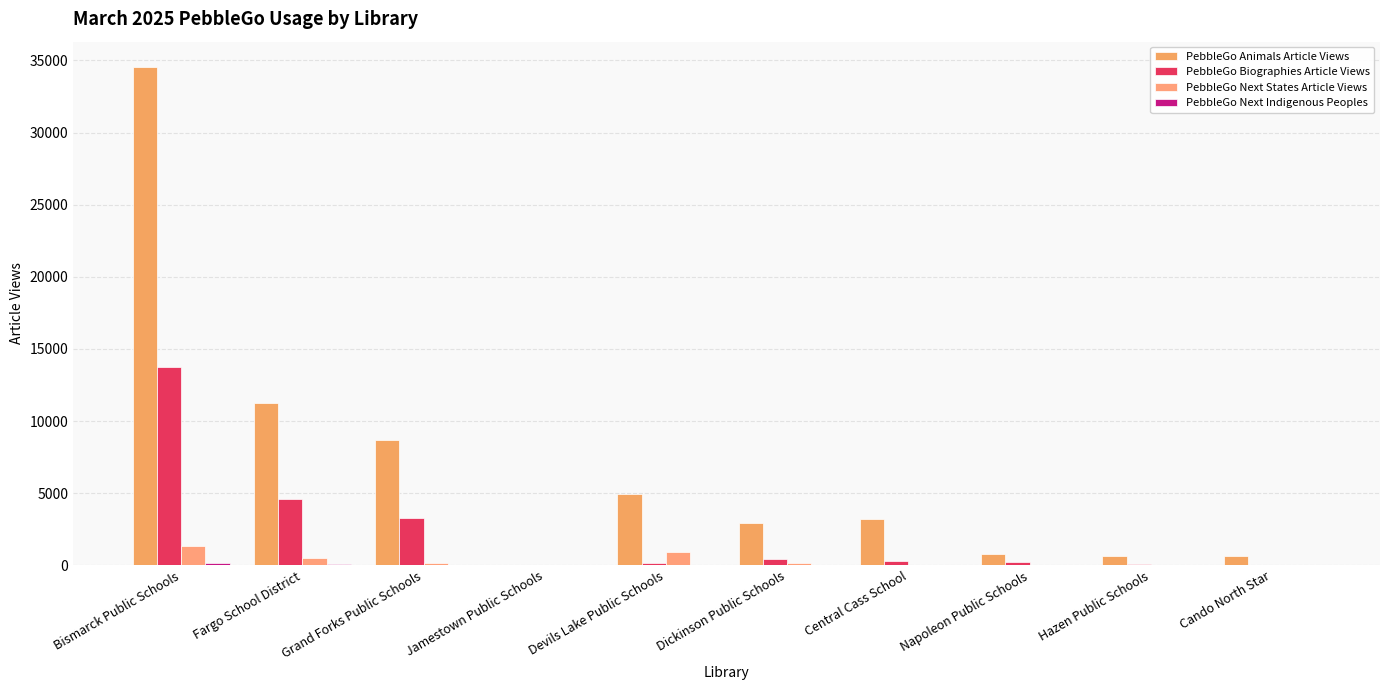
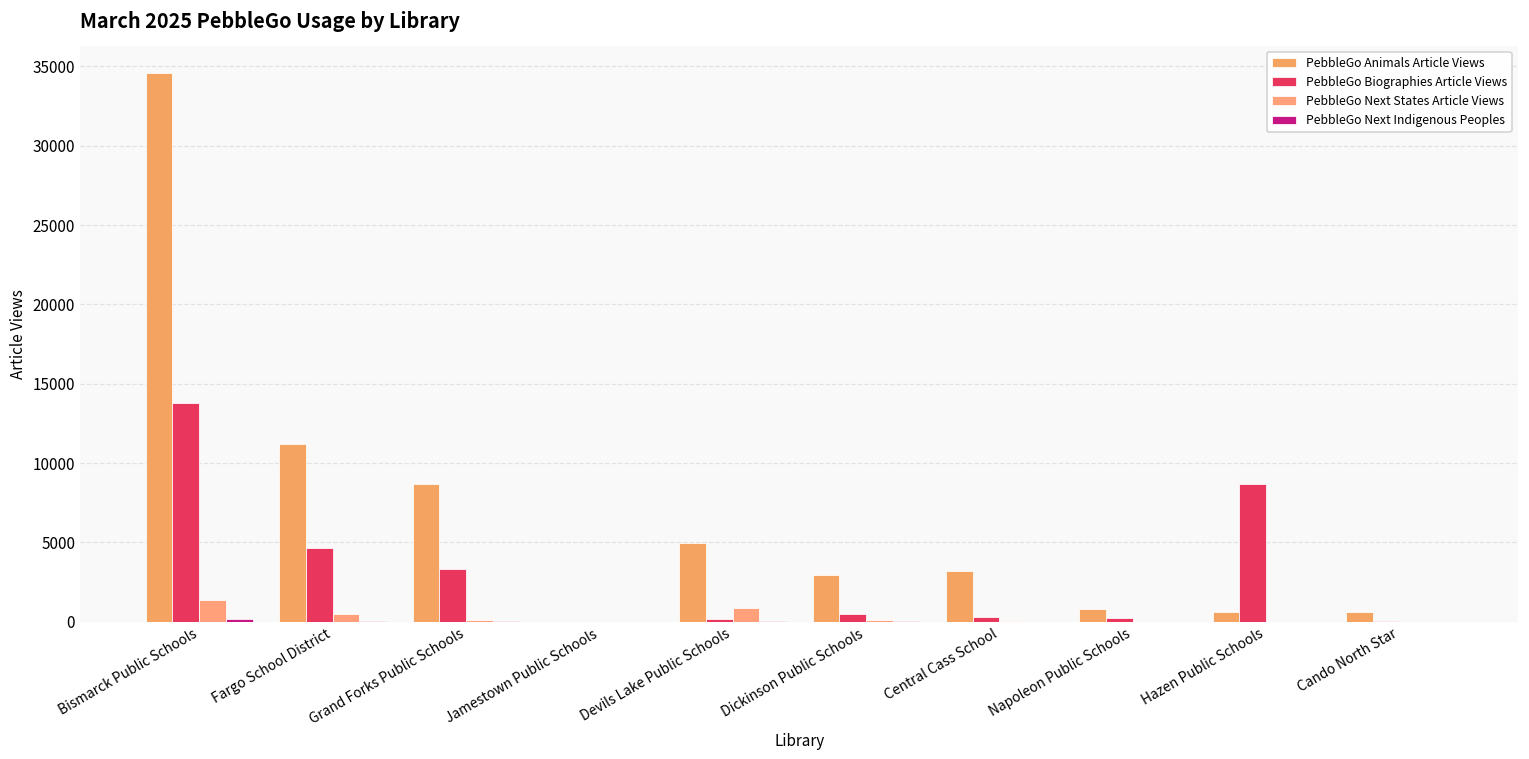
  {
    "PebbleGo Biographies Article Views": {
      "Bismarck Public Schools": 13800,
      "Fargo School District": 4600,
      "Grand Forks Public Schools": 3300,
      "Devils Lake Public Schools": 200,
      "Dickinson Public Schools": 500,
      "Central Cass School": 300,
      "Napoleon Public Schools": 200,
-     "Hazen Public Schools": 100
+     "Hazen Public Schools": 8700
    },
    "PebbleGo Next Indigenous Peoples": {
      "Bismarck Public Schools": 200,
      "Jamestown Public Schools": 0
    }
  }
